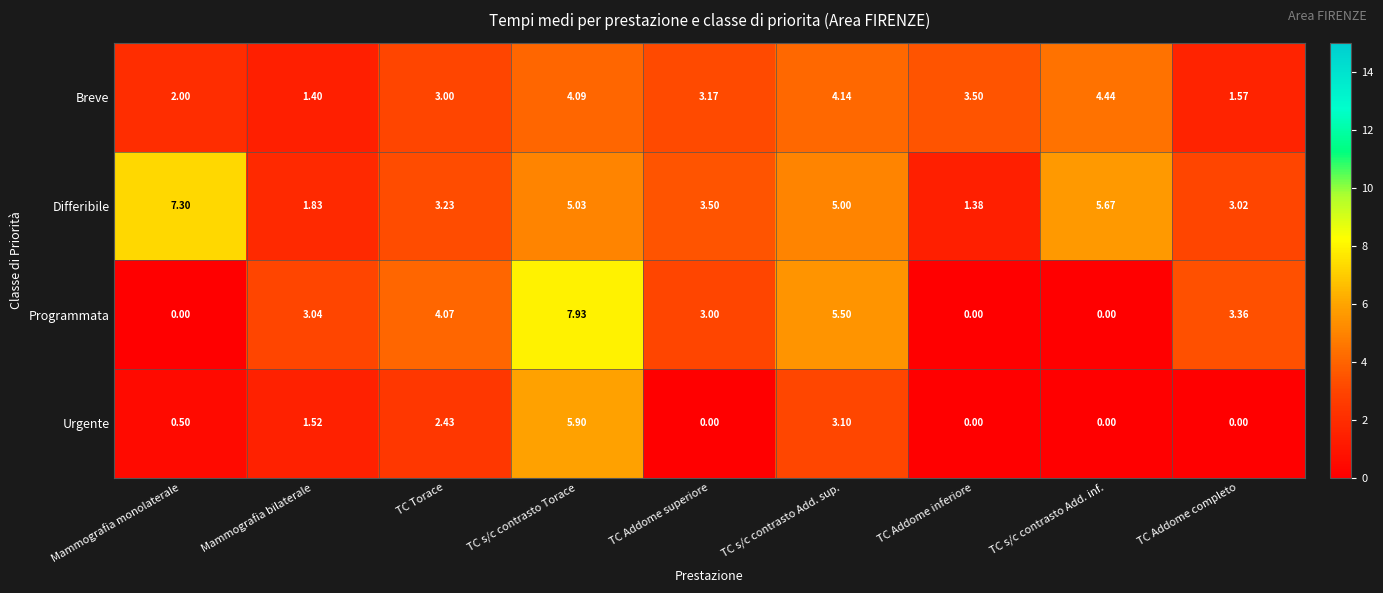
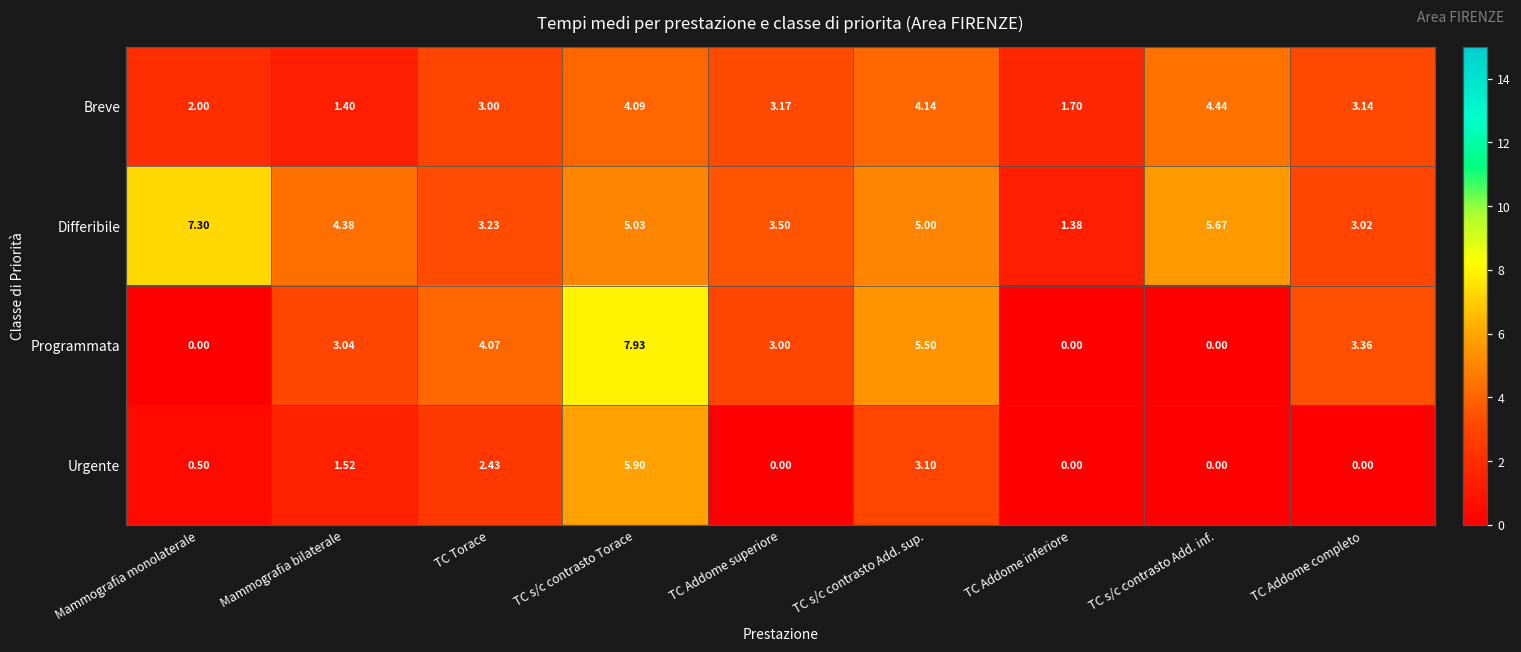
  {
    "Breve": {
      "Mammografia monolaterale": 2.00,
      "Mammografia bilaterale": 1.40,
      "TC Torace": 3.00,
      "TC s/c contrasto Torace": 4.09,
      "TC Addome superiore": 3.17,
      "TC s/c contrasto Add. sup.": 4.14,
-     "TC Addome inferiore": 3.50,
+     "TC Addome inferiore": 1.70,
      "TC s/c contrasto Add. inf.": 4.44,
-     "TC Addome completo": 1.57
+     "TC Addome completo": 3.14
    },
    "Differibile": {
      "Mammografia monolaterale": 7.30,
-     "Mammografia bilaterale": 1.83,
+     "Mammografia bilaterale": 4.38,
      "TC Torace": 3.23,
      "TC s/c contrasto Torace": 5.03,
      "TC Addome superiore": 3.50,
      "TC s/c contrasto Add. sup.": 5.00,
      "TC Addome inferiore": 1.38,
      "TC s/c contrasto Add. inf.": 5.67,
      "TC Addome completo": 3.02
    },
    "Programmata": {
      "Mammografia monolaterale": 0.00,
      "Mammografia bilaterale": 3.04,
      "TC Torace": 4.07,
      "TC s/c contrasto Torace": 7.93,
      "TC Addome superiore": 3.00,
      "TC s/c contrasto Add. sup.": 5.50,
      "TC Addome inferiore": 0.00,
      "TC s/c contrasto Add. inf.": 0.00,
      "TC Addome completo": 3.36
    },
    "Urgente": {
      "Mammografia monolaterale": 0.50,
      "Mammografia bilaterale": 1.52,
      "TC Torace": 2.43,
      "TC s/c contrasto Torace": 5.90,
      "TC Addome superiore": 0.00,
      "TC s/c contrasto Add. sup.": 3.10,
      "TC Addome inferiore": 0.00,
      "TC s/c contrasto Add. inf.": 0.00,
      "TC Addome completo": 0.00
    }
  }
